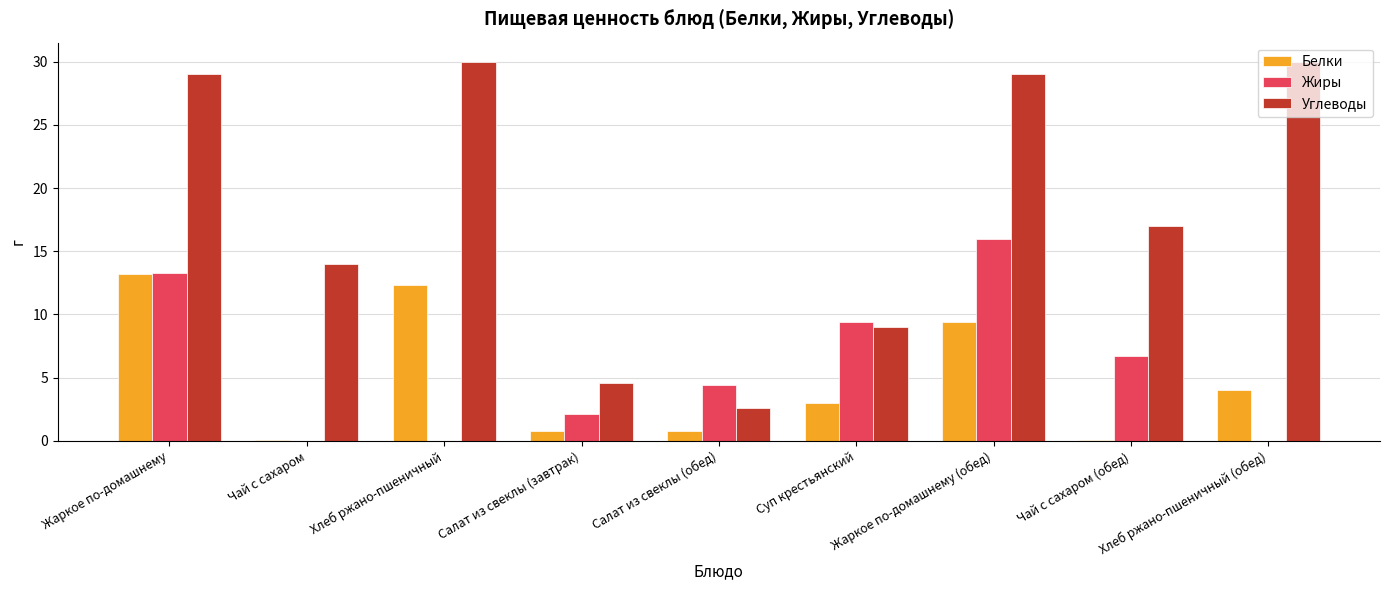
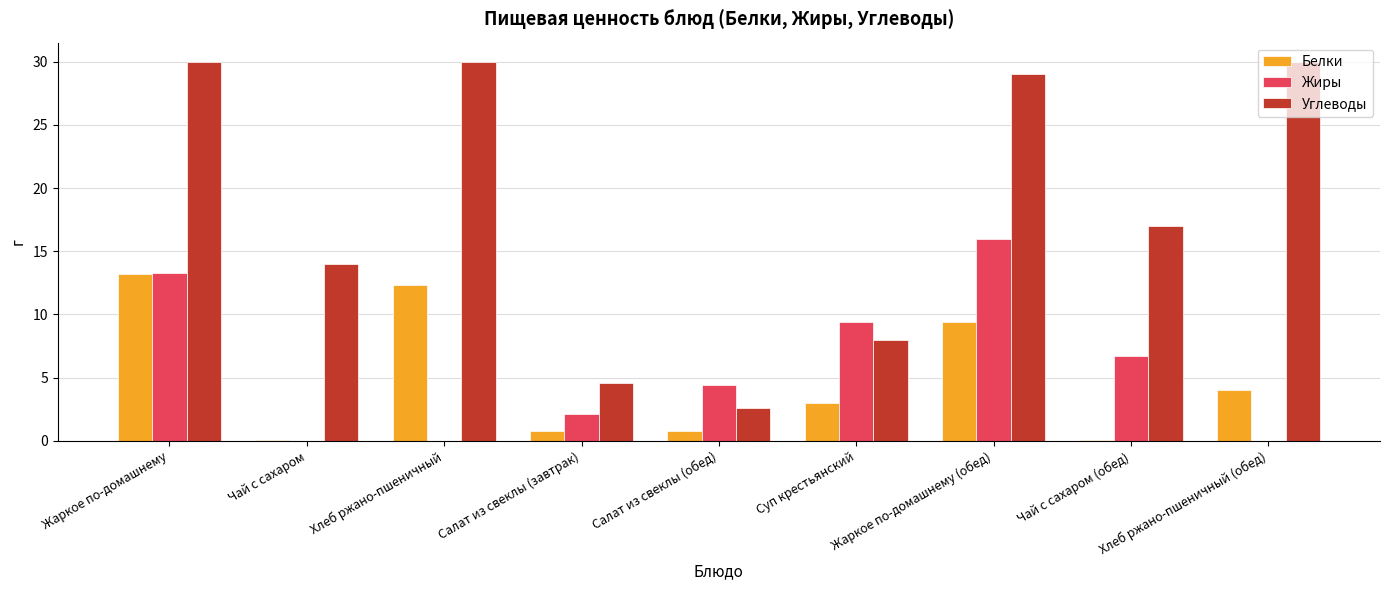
  {
    "Белки": {
      "Жаркое по-домашнему": 13.2,
      "Хлеб ржано-пшеничный": 12.3,
      "Салат из свеклы (завтрак)": 0.8,
      "Салат из свеклы (обед)": 0.8,
      "Суп крестьянский": 3,
      "Жаркое по-домашнему (обед)": 9.4,
      "Хлеб ржано-пшеничный (обед)": 4
    },
    "Жиры": {
      "Жаркое по-домашнему": 13.3,
      "Чай с сахаром": 0,
      "Хлеб ржано-пшеничный": 0,
      "Салат из свеклы (завтрак)": 2,
      "Салат из свеклы (обед)": 4.4,
      "Суп крестьянский": 9.4,
      "Жаркое по-домашнему (обед)": 16,
      "Чай с сахаром (обед)": 6.7,
      "Хлеб ржано-пшеничный (обед)": 0
    },
    "Углеводы": {
-     "Жаркое по-домашнему": 29,
+     "Жаркое по-домашнему": 30,
      "Чай с сахаром": 14,
      "Хлеб ржано-пшеничный": 30,
      "Салат из свеклы (завтрак)": 4.6,
      "Салат из свеклы (обед)": 2.6,
-     "Суп крестьянский": 9,
+     "Суп крестьянский": 8,
      "Жаркое по-домашнему (обед)": 29,
      "Чай с сахаром (обед)": 17
    }
  }
